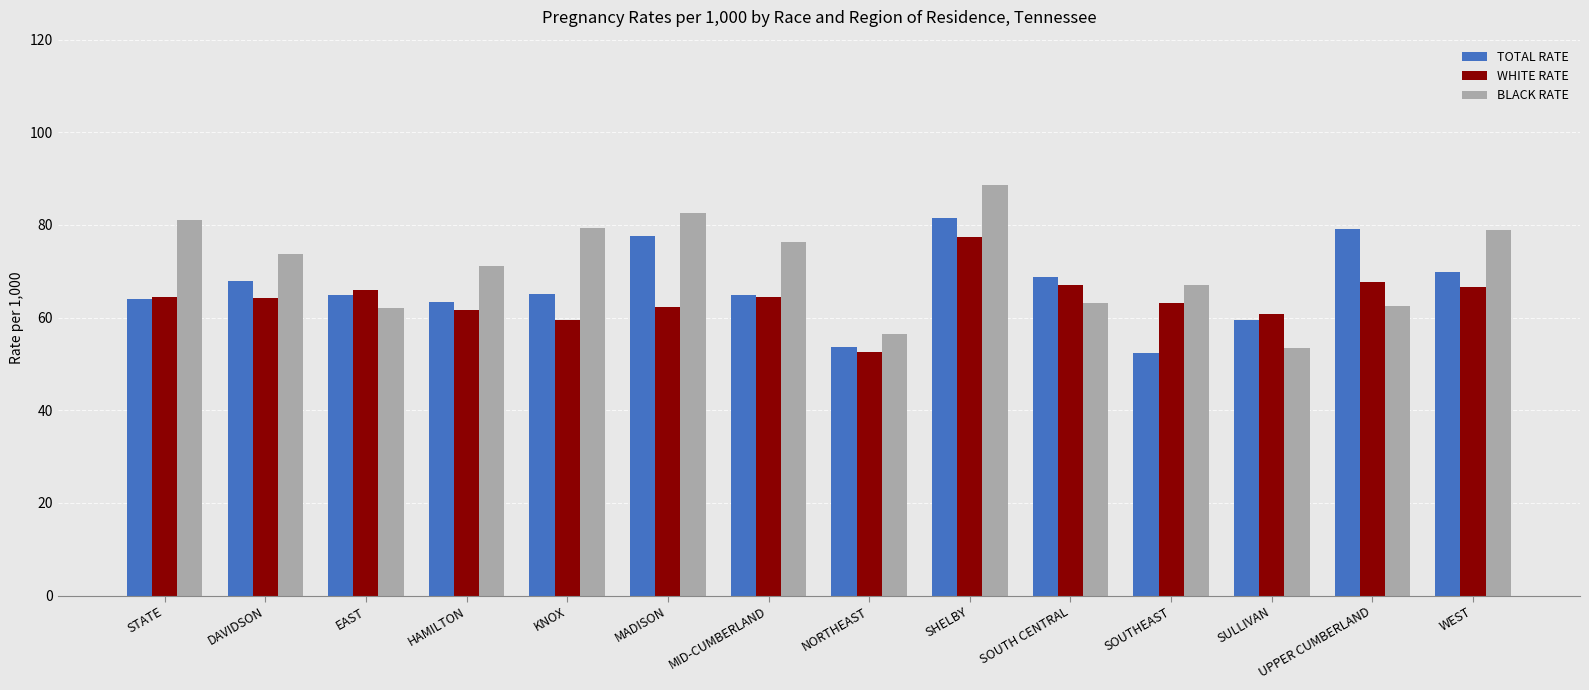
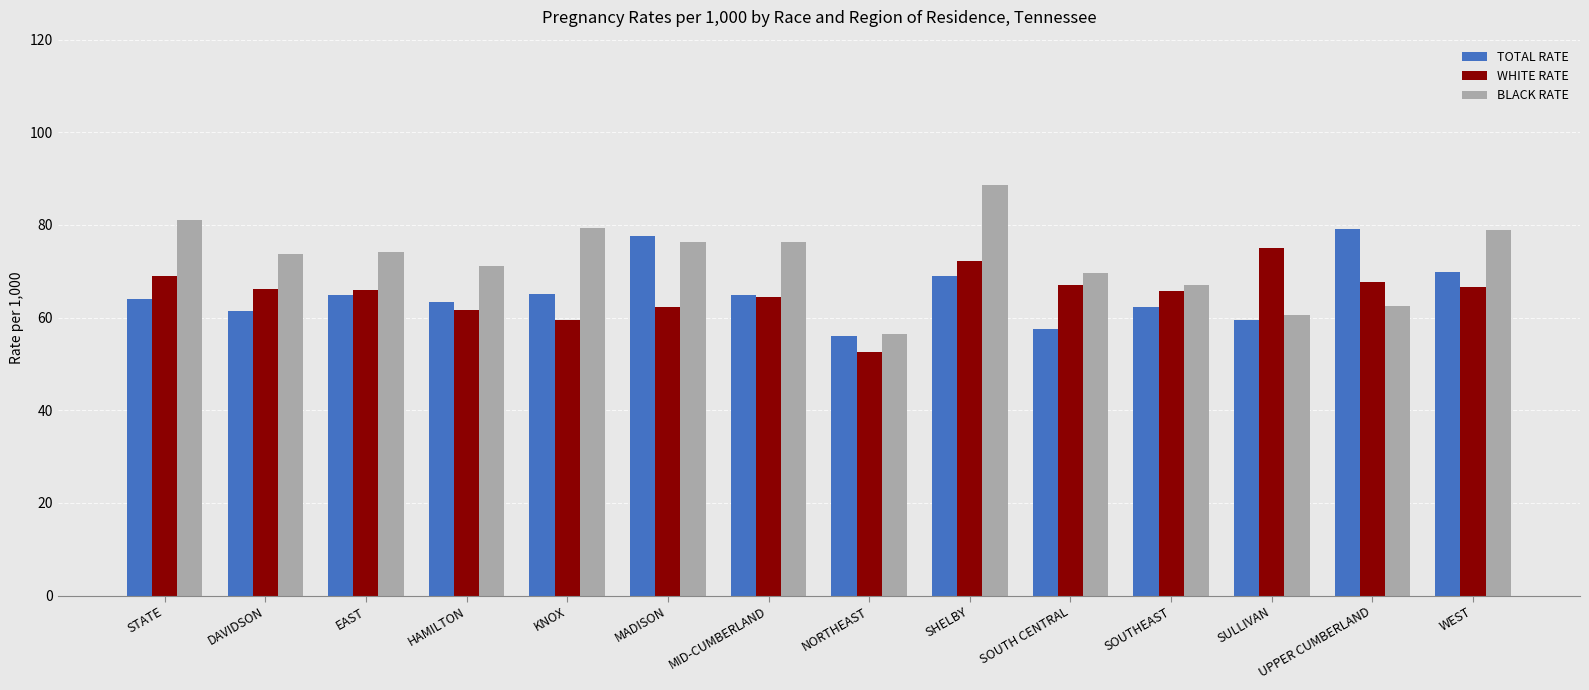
  {
    "TOTAL RATE": {
      "STATE": 64,
-     "DAVIDSON": 68,
+     "DAVIDSON": 61,
      "EAST": 65,
      "HAMILTON": 63,
      "KNOX": 65,
      "MADISON": 78,
      "MID-CUMBERLAND": 65,
-     "NORTHEAST": 54,
-     "SHELBY": 82,
-     "SOUTH CENTRAL": 69,
-     "SOUTHEAST": 52,
+     "NORTHEAST": 56,
+     "SHELBY": 69,
+     "SOUTH CENTRAL": 58,
+     "SOUTHEAST": 62,
      "SULLIVAN": 59,
      "UPPER CUMBERLAND": 79,
      "WEST": 70
    },
    "WHITE RATE": {
-     "STATE": 65,
-     "DAVIDSON": 64,
+     "STATE": 69,
+     "DAVIDSON": 66,
      "EAST": 66,
      "HAMILTON": 62,
      "KNOX": 59,
      "MADISON": 62,
      "MID-CUMBERLAND": 64,
      "NORTHEAST": 53,
-     "SHELBY": 78,
+     "SHELBY": 72,
      "SOUTH CENTRAL": 67,
-     "SOUTHEAST": 63,
-     "SULLIVAN": 61,
+     "SOUTHEAST": 66,
+     "SULLIVAN": 75,
      "UPPER CUMBERLAND": 68,
      "WEST": 67
    },
    "BLACK RATE": {
      "STATE": 81,
      "DAVIDSON": 74,
-     "EAST": 62,
+     "EAST": 74,
      "HAMILTON": 71,
      "KNOX": 79,
-     "MADISON": 83,
+     "MADISON": 76,
      "MID-CUMBERLAND": 76,
      "NORTHEAST": 56,
      "SHELBY": 89,
-     "SOUTH CENTRAL": 63,
+     "SOUTH CENTRAL": 70,
      "SOUTHEAST": 67,
-     "SULLIVAN": 53,
+     "SULLIVAN": 61,
      "UPPER CUMBERLAND": 62,
      "WEST": 79
    }
  }
